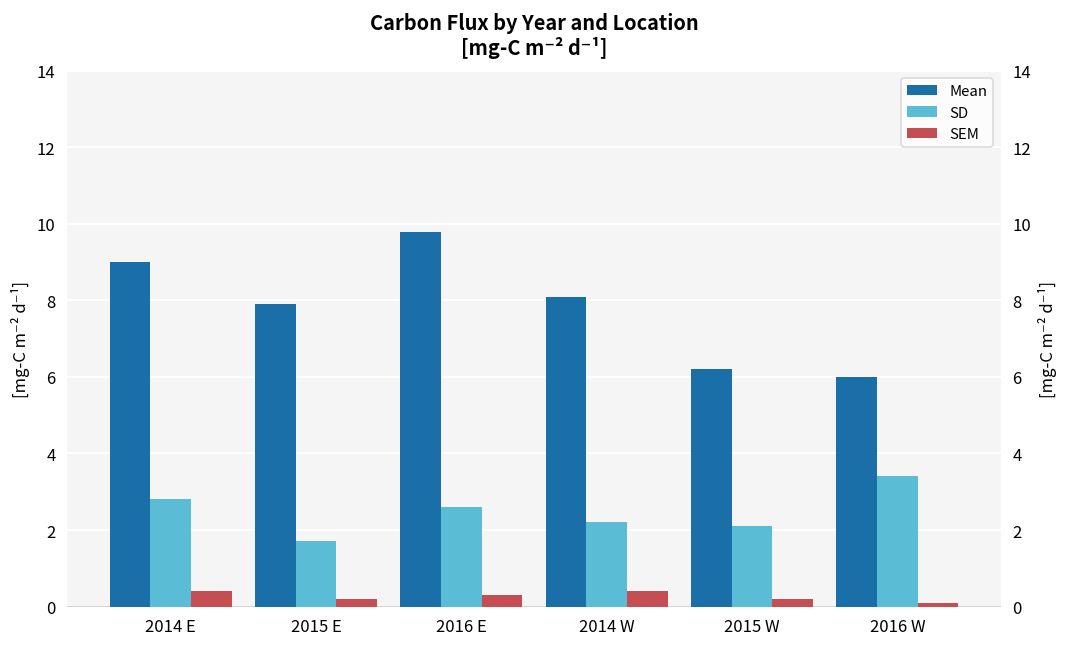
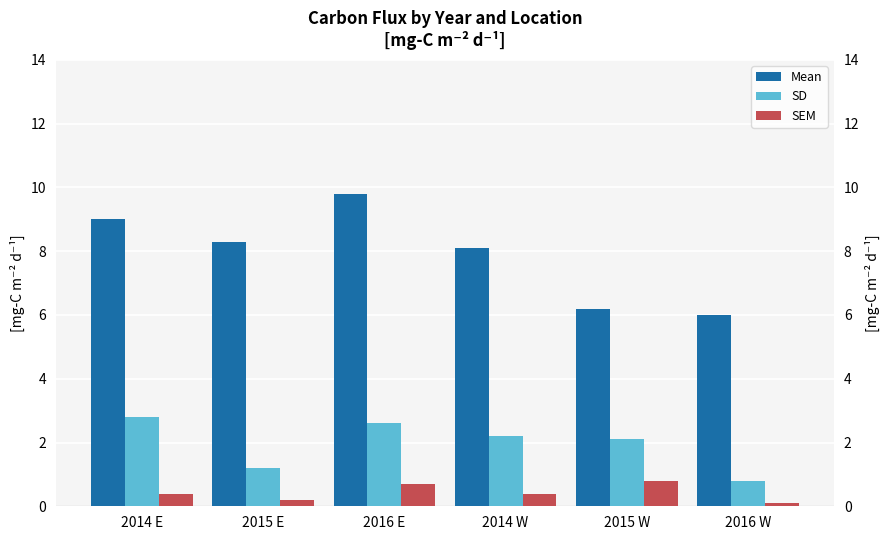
  {
    "Mean": {
      "2014 E": 9.0,
-     "2015 E": 7.9,
+     "2015 E": 8.3,
      "2016 E": 9.8,
      "2014 W": 8.1,
      "2015 W": 6.2,
      "2016 W": 6.0
    },
    "SD": {
      "2014 E": 2.8,
-     "2015 E": 1.7,
+     "2015 E": 1.2,
      "2016 E": 2.6,
      "2014 W": 2.2,
      "2015 W": 2.1,
-     "2016 W": 3.4
+     "2016 W": 0.8
    },
    "SEM": {
      "2014 E": 0.4,
      "2015 E": 0.2,
-     "2016 E": 0.3,
+     "2016 E": 0.7,
      "2014 W": 0.4,
-     "2015 W": 0.2,
+     "2015 W": 0.8,
      "2016 W": 0.1
    }
  }
